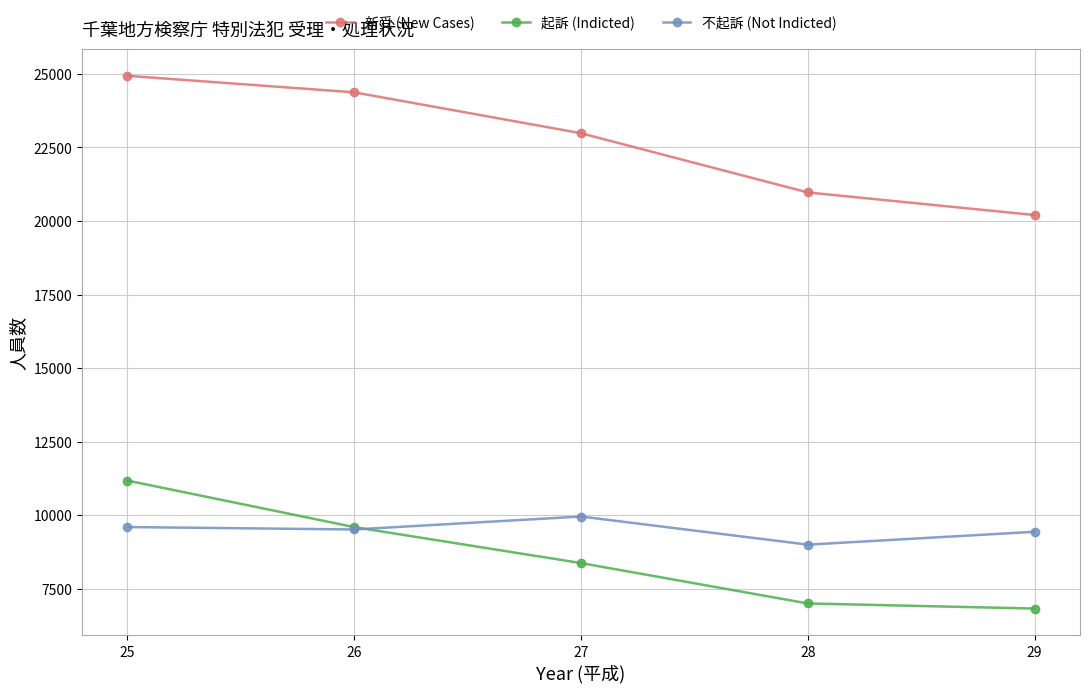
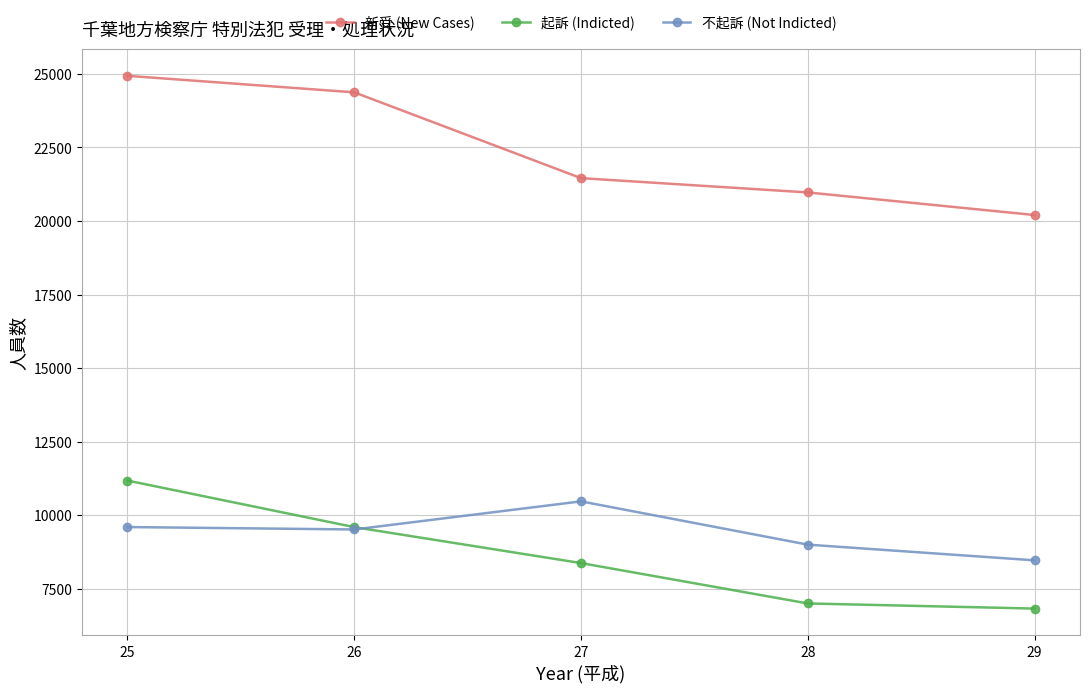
  {
    "新受 (New Cases)": {
      "25": 24900,
      "26": 24400,
-     "27": 23000,
+     "27": 21500,
      "28": 21000,
      "29": 20200
    },
    "起訴 (Indicted)": {
      "25": 11200,
      "27": 8400,
      "28": 7000,
      "29": 6800
    },
    "不起訴 (Not Indicted)": {
      "25": 9600,
-     "27": 10000,
+     "27": 10500,
      "28": 9000,
-     "29": 9400
+     "29": 8500
    }
  }
